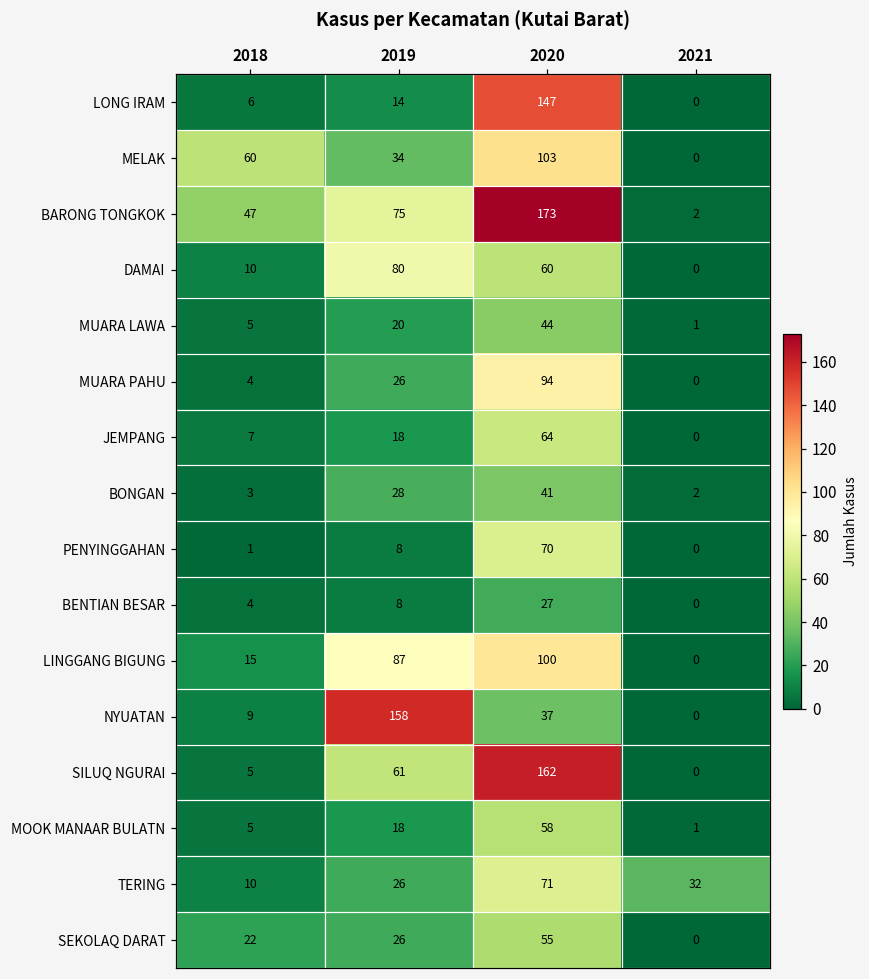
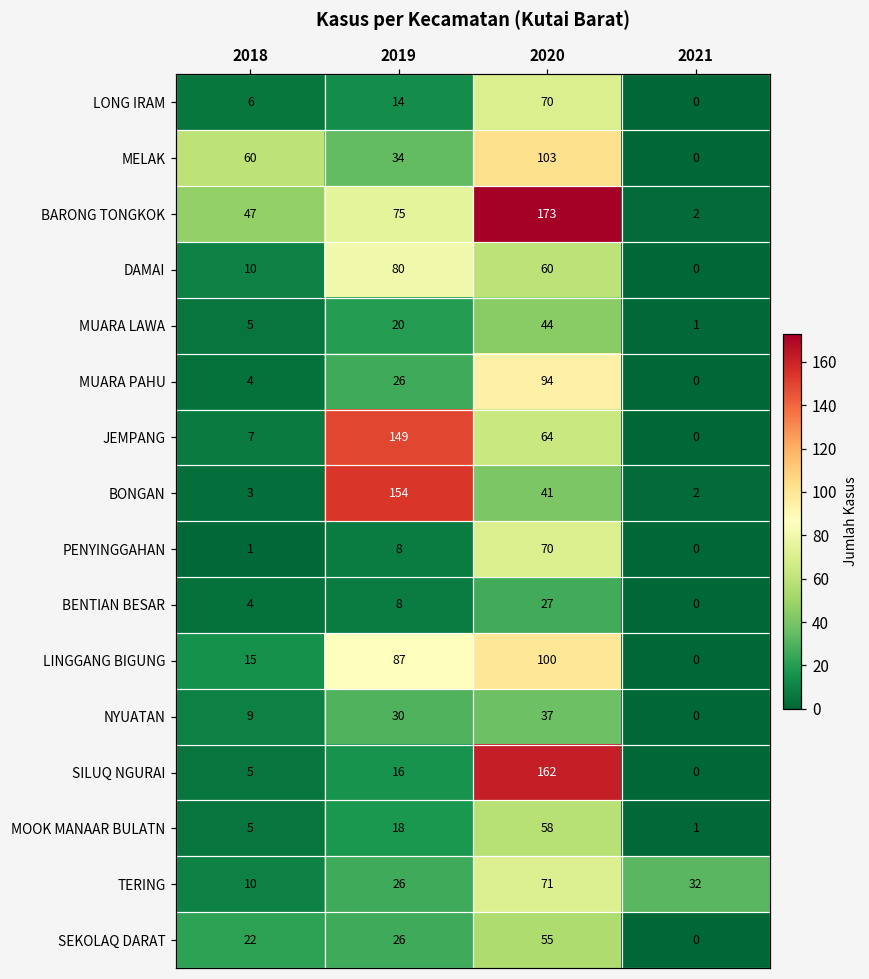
  {
    "LONG IRAM": {
      "2018": 6,
      "2019": 14,
-     "2020": 147,
+     "2020": 70,
      "2021": 0
    },
    "MELAK": {
      "2018": 60,
      "2019": 34,
      "2020": 103,
      "2021": 0
    },
    "BARONG TONGKOK": {
      "2018": 47,
      "2019": 75,
      "2020": 173,
      "2021": 2
    },
    "DAMAI": {
      "2018": 10,
      "2019": 80,
      "2020": 60,
      "2021": 0
    },
    "MUARA LAWA": {
      "2018": 5,
      "2019": 20,
      "2020": 44,
      "2021": 1
    },
    "MUARA PAHU": {
      "2018": 4,
      "2019": 26,
      "2020": 94,
      "2021": 0
    },
    "JEMPANG": {
      "2018": 7,
-     "2019": 18,
+     "2019": 149,
      "2020": 64,
      "2021": 0
    },
    "BONGAN": {
      "2018": 3,
-     "2019": 28,
+     "2019": 154,
      "2020": 41,
      "2021": 2
    },
    "PENYINGGAHAN": {
      "2018": 1,
      "2019": 8,
      "2020": 70,
      "2021": 0
    },
    "BENTIAN BESAR": {
      "2018": 4,
      "2019": 8,
      "2020": 27,
      "2021": 0
    },
    "LINGGANG BIGUNG": {
      "2018": 15,
      "2019": 87,
      "2020": 100,
      "2021": 0
    },
    "NYUATAN": {
      "2018": 9,
-     "2019": 158,
+     "2019": 30,
      "2020": 37,
      "2021": 0
    },
    "SILUQ NGURAI": {
      "2018": 5,
-     "2019": 61,
+     "2019": 16,
      "2020": 162,
      "2021": 0
    },
    "MOOK MANAAR BULATN": {
      "2018": 5,
      "2019": 18,
      "2020": 58,
      "2021": 1
    },
    "TERING": {
      "2018": 10,
      "2019": 26,
      "2020": 71,
      "2021": 32
    },
    "SEKOLAQ DARAT": {
      "2018": 22,
      "2019": 26,
      "2020": 55,
      "2021": 0
    }
  }
